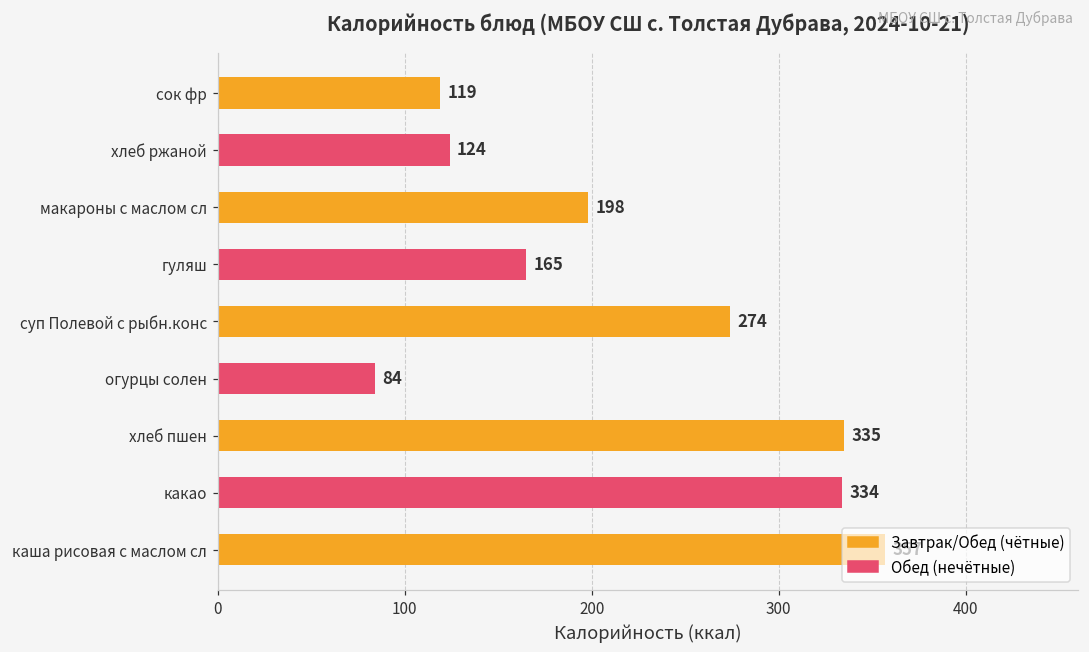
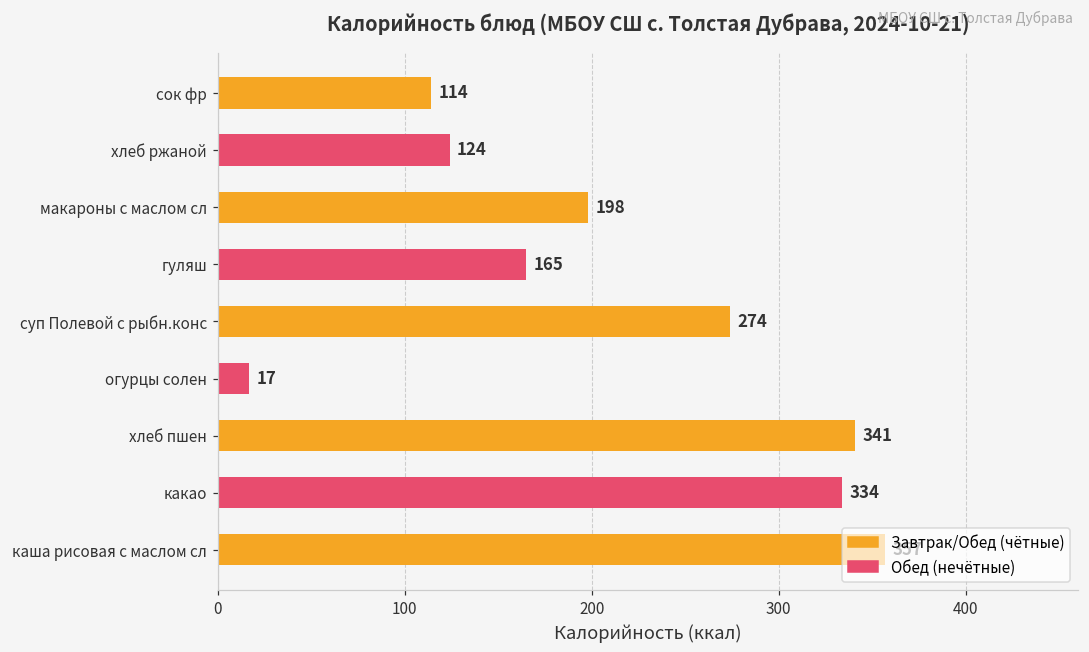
  {
-   "сок фр": 119,
+   "сок фр": 114,
    "хлеб ржаной": 124,
    "макароны с маслом сл": 198,
    "гуляш": 165,
    "суп Полевой с рыбн.конс": 274,
-   "огурцы солен": 84,
-   "хлеб пшен": 335,
+   "огурцы солен": 17,
+   "хлеб пшен": 341,
    "какао": 334
  }
